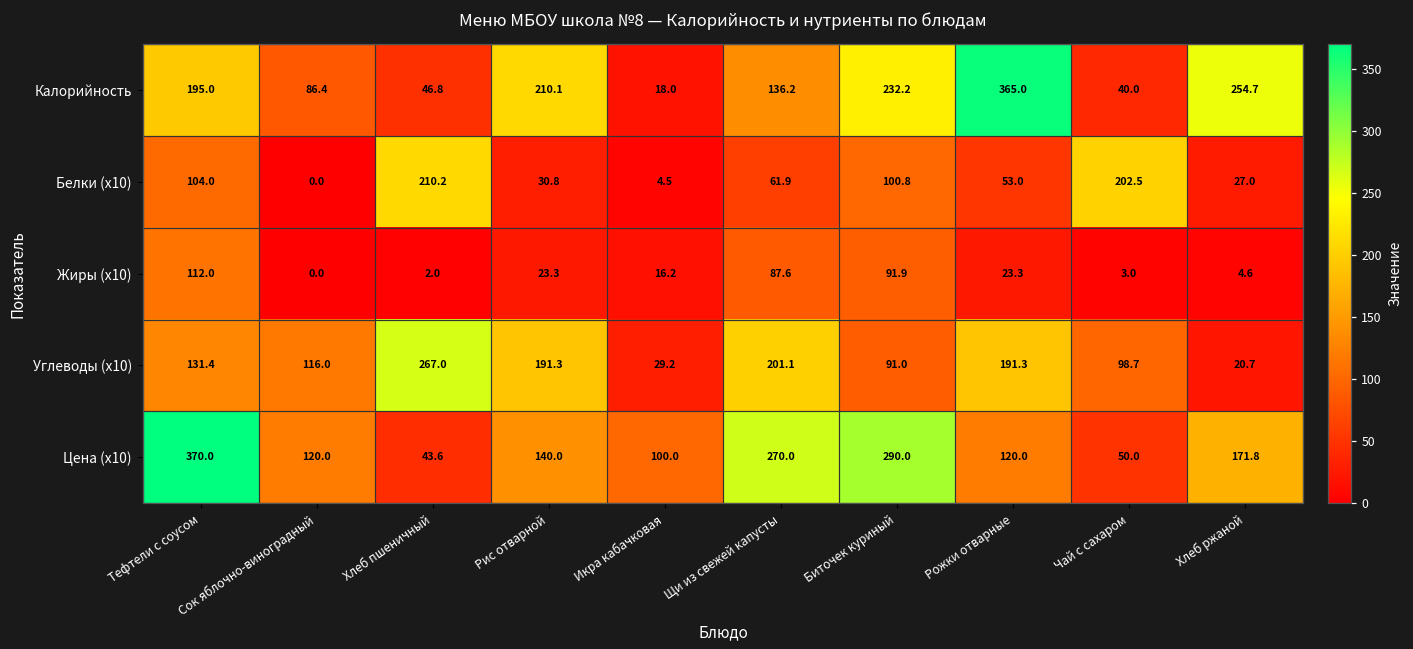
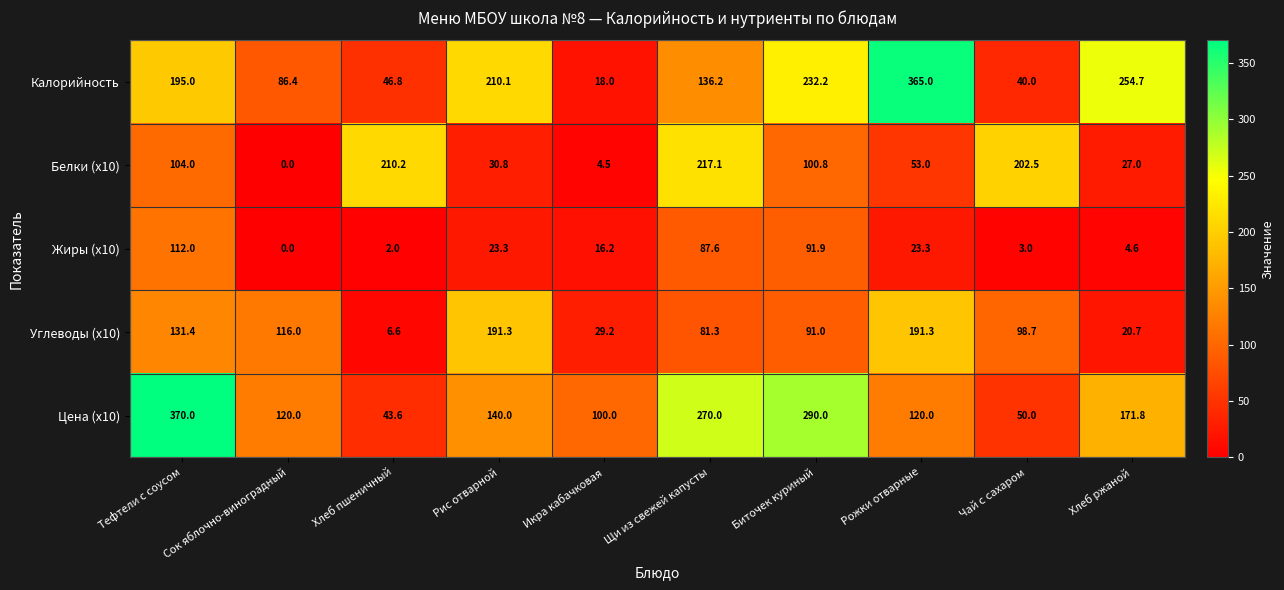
  {
    "Калорийность": {
      "Тефтели с соусом": 195.0,
      "Сок яблочно-виноградный": 86.4,
      "Хлеб пшеничный": 46.8,
      "Рис отварной": 210.1,
      "Икра кабачковая": 18.0,
      "Щи из свежей капусты": 136.2,
      "Биточек куриный": 232.2,
      "Рожки отварные": 365.0,
      "Чай с сахаром": 40.0,
      "Хлеб ржаной": 254.7
    },
    "Белки (x10)": {
      "Тефтели с соусом": 104.0,
      "Сок яблочно-виноградный": 0.0,
      "Хлеб пшеничный": 210.2,
      "Рис отварной": 30.8,
      "Икра кабачковая": 4.5,
-     "Щи из свежей капусты": 61.9,
+     "Щи из свежей капусты": 217.1,
      "Биточек куриный": 100.8,
      "Рожки отварные": 53.0,
      "Чай с сахаром": 202.5,
      "Хлеб ржаной": 27.0
    },
    "Жиры (x10)": {
      "Тефтели с соусом": 112.0,
      "Сок яблочно-виноградный": 0.0,
      "Хлеб пшеничный": 2.0,
      "Рис отварной": 23.3,
      "Икра кабачковая": 16.2,
      "Щи из свежей капусты": 87.6,
      "Биточек куриный": 91.9,
      "Рожки отварные": 23.3,
      "Чай с сахаром": 3.0,
      "Хлеб ржаной": 4.6
    },
    "Углеводы (x10)": {
      "Тефтели с соусом": 131.4,
      "Сок яблочно-виноградный": 116.0,
-     "Хлеб пшеничный": 267.0,
+     "Хлеб пшеничный": 6.6,
      "Рис отварной": 191.3,
      "Икра кабачковая": 29.2,
-     "Щи из свежей капусты": 201.1,
+     "Щи из свежей капусты": 81.3,
      "Биточек куриный": 91.0,
      "Рожки отварные": 191.3,
      "Чай с сахаром": 98.7,
      "Хлеб ржаной": 20.7
    },
    "Цена (x10)": {
      "Тефтели с соусом": 370.0,
      "Сок яблочно-виноградный": 120.0,
      "Хлеб пшеничный": 43.6,
      "Рис отварной": 140.0,
      "Икра кабачковая": 100.0,
      "Щи из свежей капусты": 270.0,
      "Биточек куриный": 290.0,
      "Рожки отварные": 120.0,
      "Чай с сахаром": 50.0,
      "Хлеб ржаной": 171.8
    }
  }
